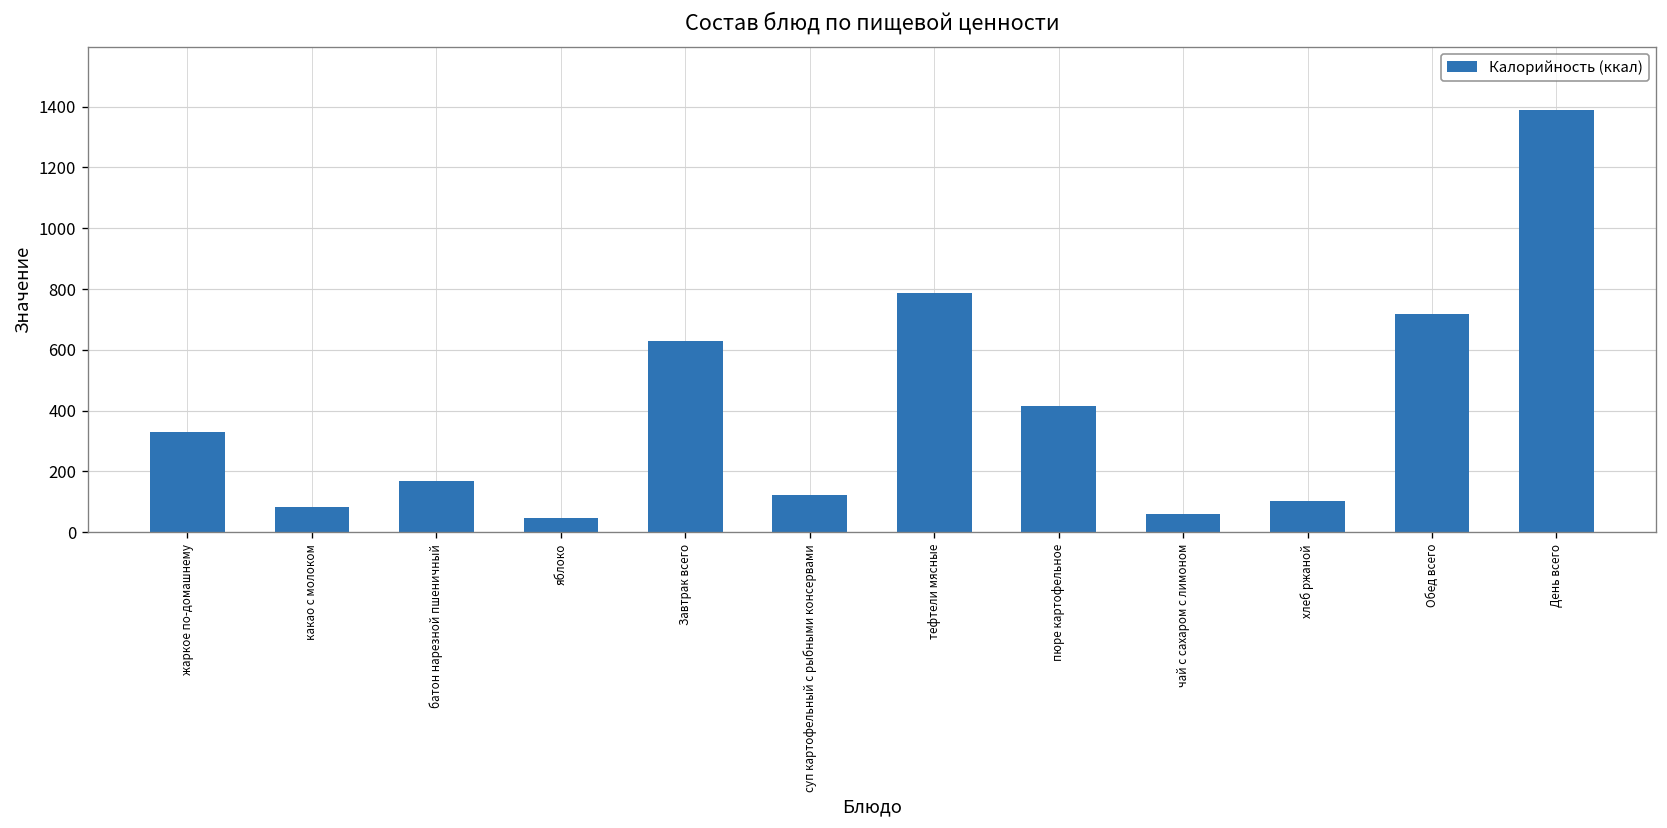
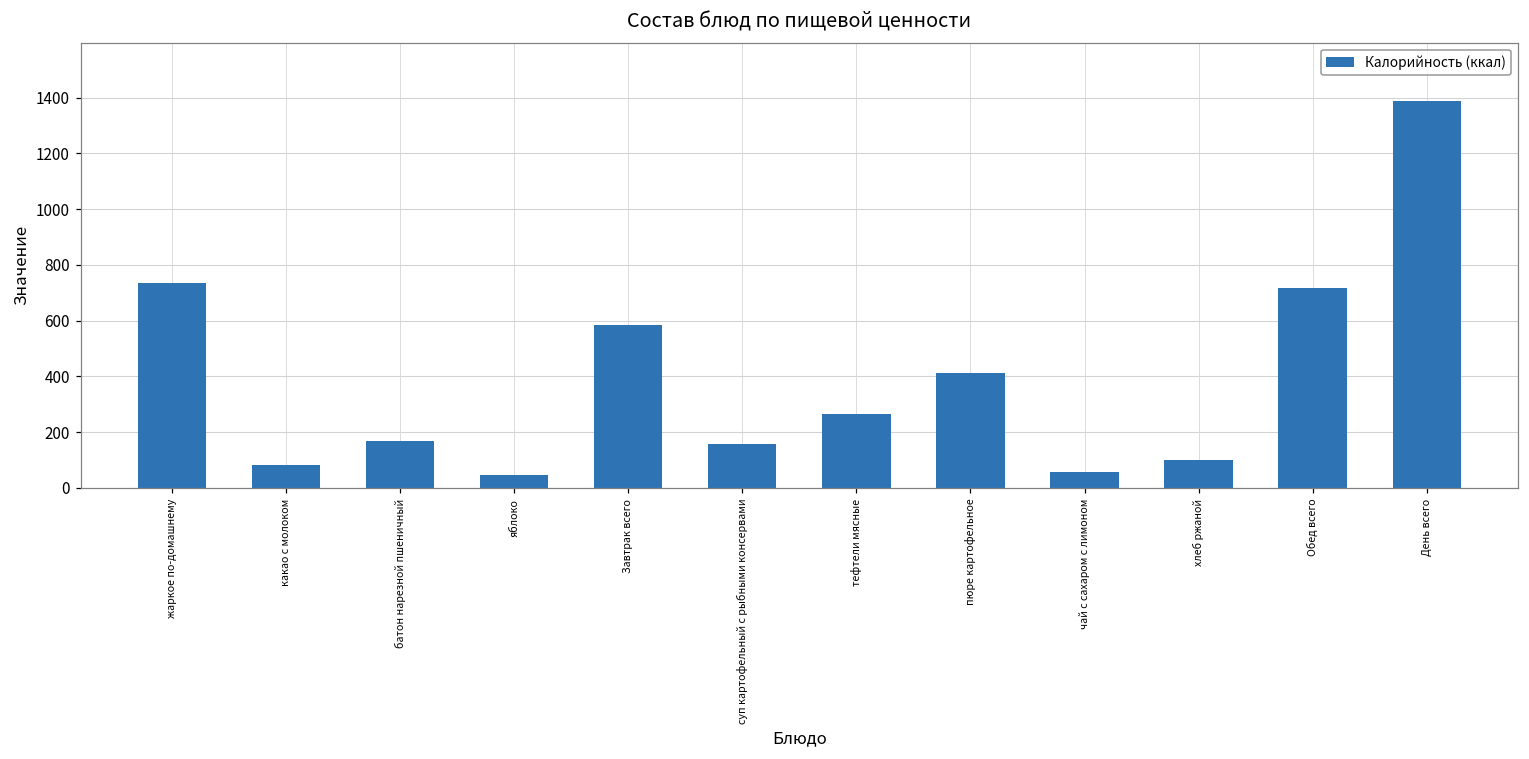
  {
-   "жаркое по-домашнему": 330,
+   "жаркое по-домашнему": 740,
    "какао с молоком": 80,
    "батон нарезной пшеничный": 170,
    "яблоко": 50,
-   "Завтрак всего": 630,
-   "суп картофельный с рыбными консервами": 120,
-   "тефтели мясные": 790,
+   "Завтрак всего": 580,
+   "суп картофельный с рыбными консервами": 160,
+   "тефтели мясные": 260,
    "пюре картофельное": 410,
    "чай с сахаром с лимоном": 60,
    "хлеб ржаной": 100,
    "Обед всего": 720,
    "День всего": 1390
  }
